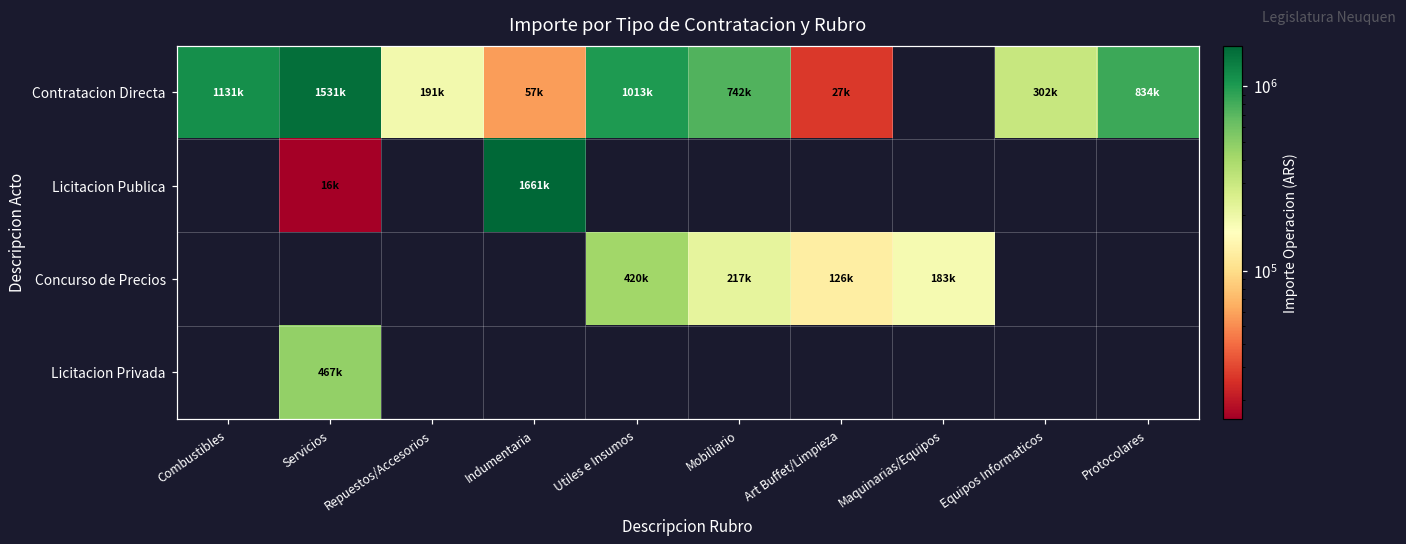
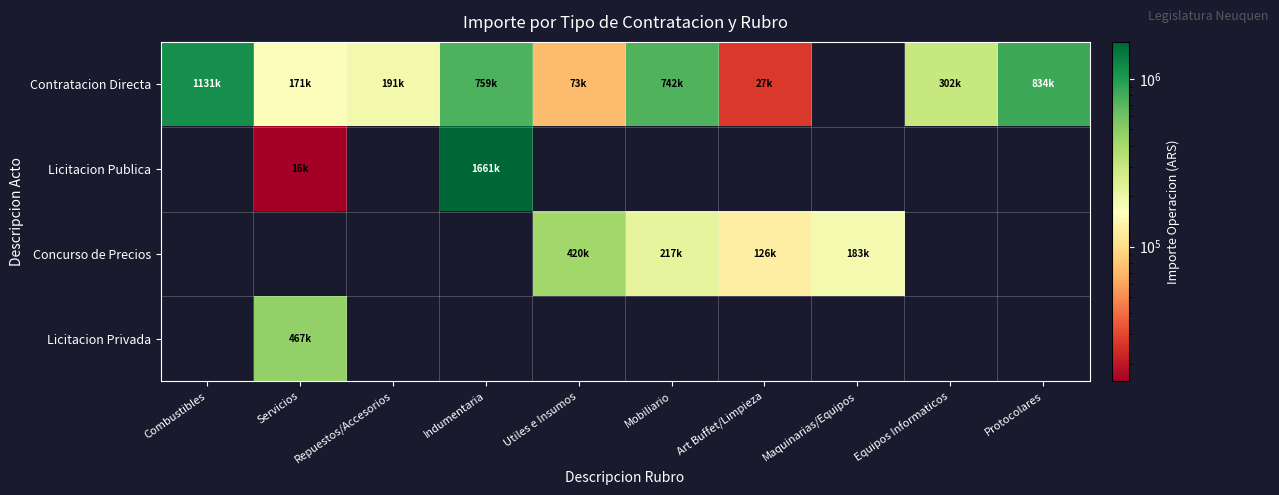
  {
    "Contratacion Directa": {
      "Combustibles": "1131k",
-     "Servicios": "1531k",
+     "Servicios": "171k",
      "Repuestos/Accesorios": "191k",
-     "Indumentaria": "57k",
-     "Utiles e Insumos": "1013k",
+     "Indumentaria": "759k",
+     "Utiles e Insumos": "73k",
      "Mobiliario": "742k",
      "Art Buffet/Limpieza": "27k",
      "Equipos Informaticos": "302k",
      "Protocolares": "834k"
    },
    "Licitacion Publica": {
      "Servicios": "16k",
      "Indumentaria": "1661k"
    },
    "Concurso de Precios": {
      "Utiles e Insumos": "420k",
      "Mobiliario": "217k",
      "Art Buffet/Limpieza": "126k",
      "Maquinarias/Equipos": "183k"
    },
    "Licitacion Privada": {
      "Servicios": "467k"
    }
  }
